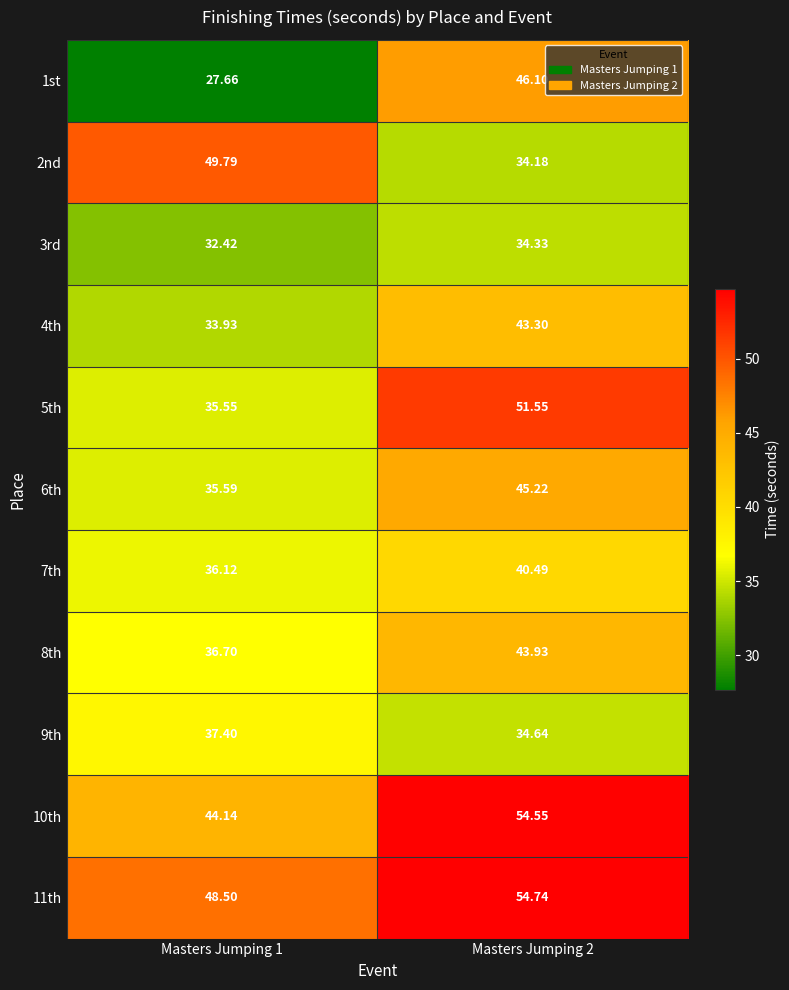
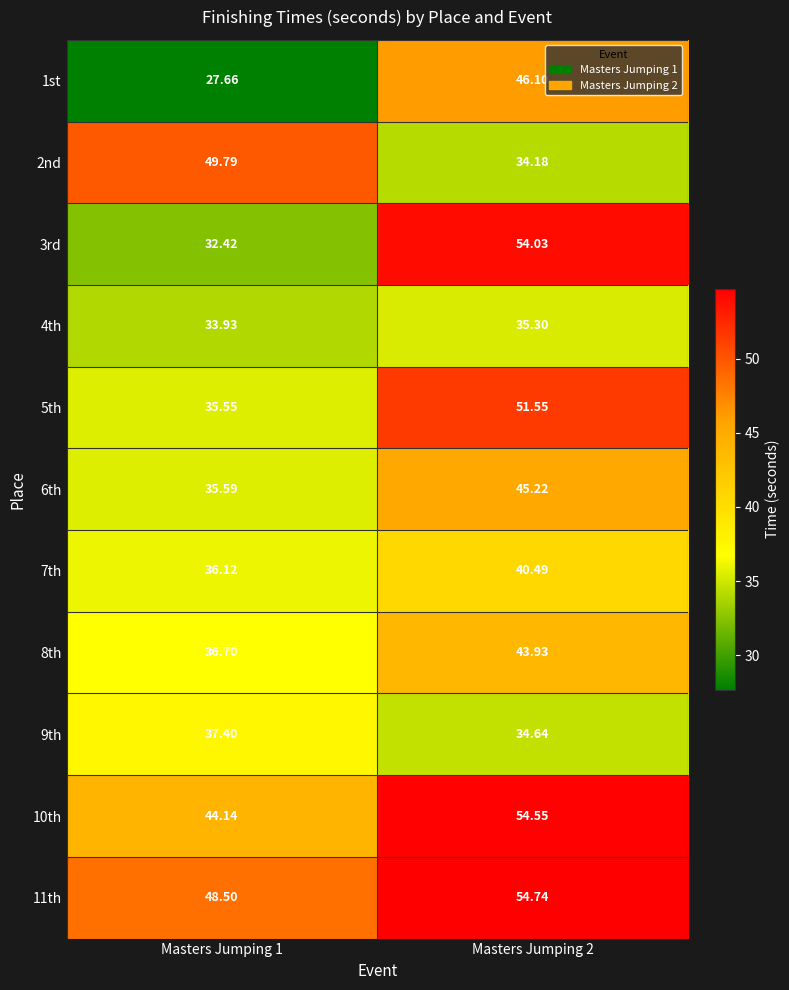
  {
    "1st": {
      "Masters Jumping 1": 27.66
    },
    "2nd": {
      "Masters Jumping 1": 49.79,
      "Masters Jumping 2": 34.18
    },
    "3rd": {
      "Masters Jumping 1": 32.42,
-     "Masters Jumping 2": 34.33
+     "Masters Jumping 2": 54.03
    },
    "4th": {
      "Masters Jumping 1": 33.93,
-     "Masters Jumping 2": 43.30
+     "Masters Jumping 2": 35.30
    },
    "5th": {
      "Masters Jumping 1": 35.55,
      "Masters Jumping 2": 51.55
    },
    "6th": {
      "Masters Jumping 1": 35.59,
      "Masters Jumping 2": 45.22
    },
    "7th": {
      "Masters Jumping 1": 36.12,
      "Masters Jumping 2": 40.49
    },
    "8th": {
      "Masters Jumping 1": 36.70,
      "Masters Jumping 2": 43.93
    },
    "9th": {
      "Masters Jumping 1": 37.40,
      "Masters Jumping 2": 34.64
    },
    "10th": {
      "Masters Jumping 1": 44.14,
      "Masters Jumping 2": 54.55
    },
    "11th": {
      "Masters Jumping 1": 48.50,
      "Masters Jumping 2": 54.74
    }
  }
